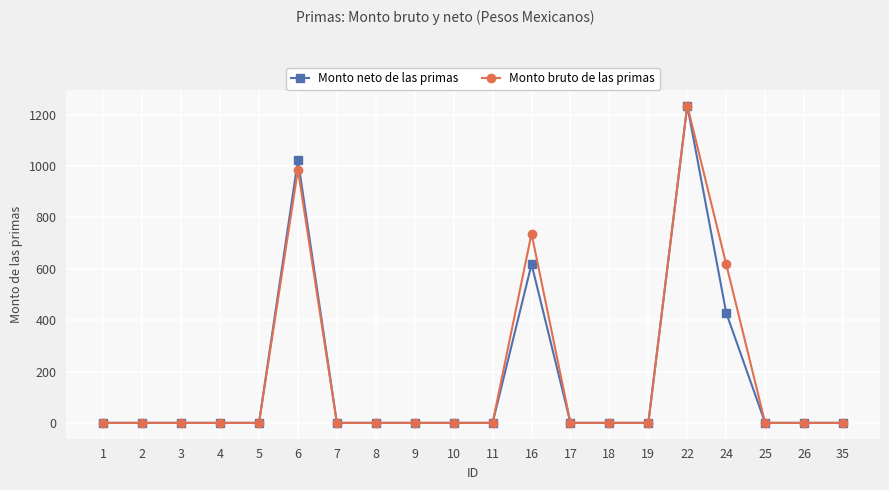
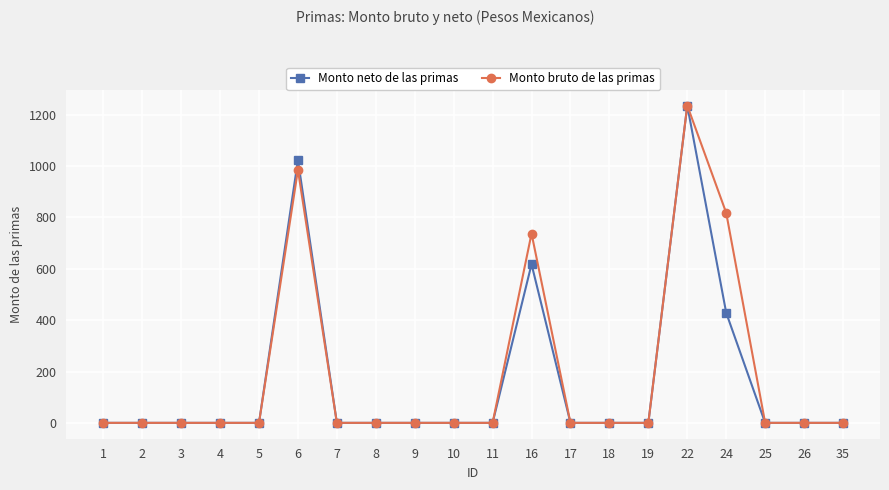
  {
    "Monto neto de las primas": {
      "6": 1020,
      "16": 620,
      "24": 430
    },
    "Monto bruto de las primas": {
      "6": 990,
      "16": 740,
-     "24": 620
+     "24": 820
    }
  }
